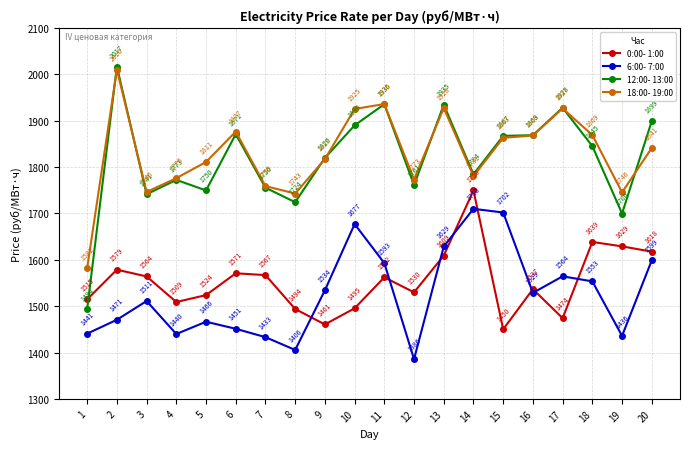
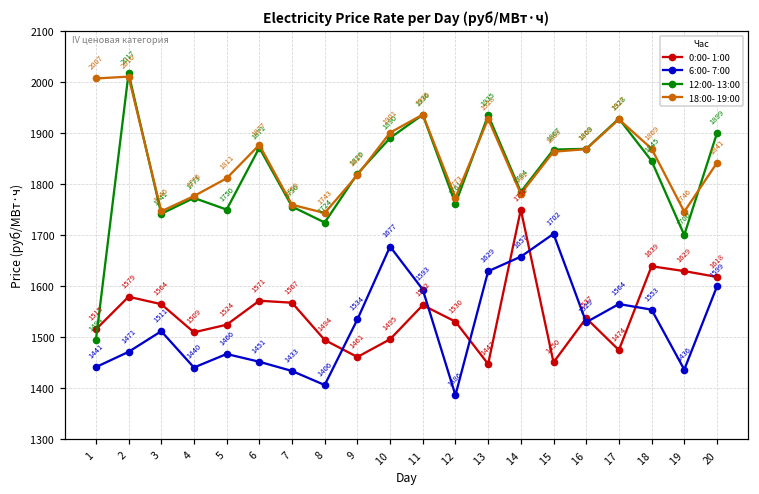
  {
    "0:00- 1:00": {
      "2": 1579,
      "3": 1564,
      "4": 1509,
      "5": 1524,
      "6": 1571,
      "7": 1567,
      "8": 1494,
      "9": 1461,
      "10": 1495,
      "12": 1530,
-     "13": 1609,
+     "13": 1447,
      "15": 1450,
      "17": 1474,
      "18": 1639,
      "19": 1629
    },
    "6:00- 7:00": {
      "2": 1471,
      "4": 1440,
      "5": 1466,
      "6": 1451,
      "7": 1433,
      "8": 1406,
      "9": 1534,
      "10": 1677,
      "11": 1593,
      "12": 1386,
      "13": 1629,
-     "14": 1710,
+     "14": 1657,
      "15": 1702,
      "17": 1564,
      "18": 1553,
      "19": 1436
    },
    "12:00- 13:00": {
      "5": 1750
    },
    "18:00- 19:00": {
-     "1": 1582,
+     "1": 2007,
      "5": 1811,
-     "10": 1925,
+     "10": 1901,
      "19": 1746,
      "20": 1841
    }
  }
